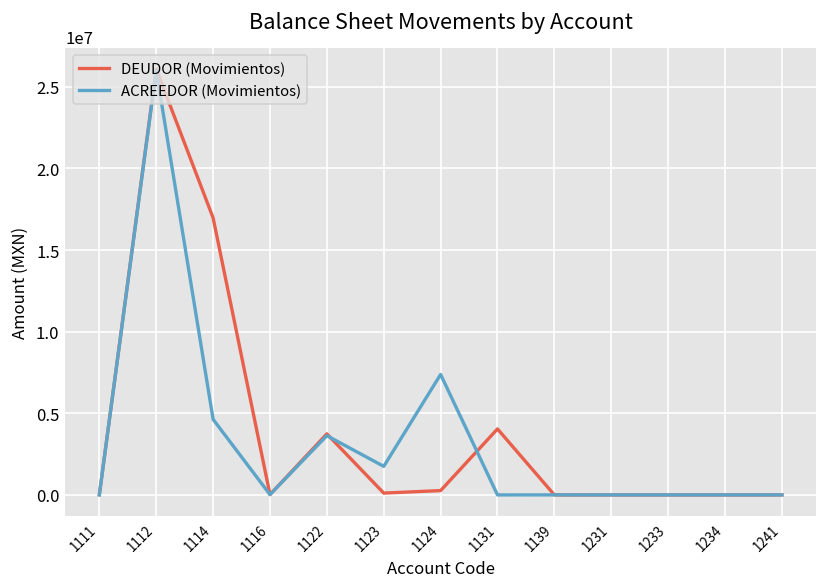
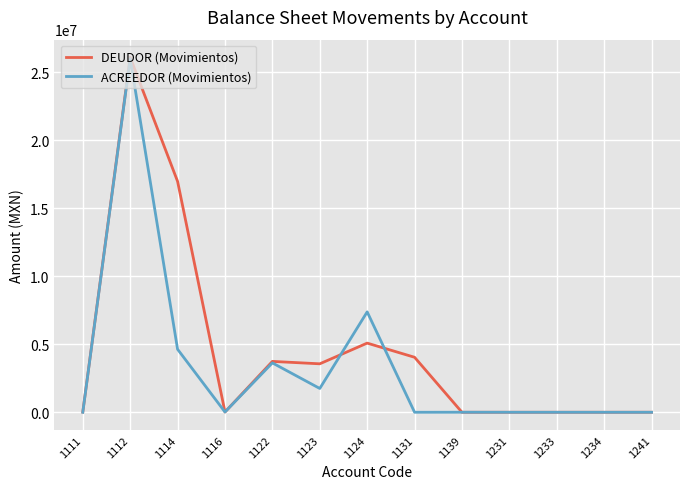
  {
    "DEUDOR (Movimientos)": {
      "1114": 17000000,
-     "1123": 100000,
-     "1124": 300000,
+     "1123": 3600000,
+     "1124": 5100000,
      "1131": 4000000
    },
    "ACREEDOR (Movimientos)": {
      "1114": 4600000,
      "1123": 1700000,
      "1124": 7400000,
      "1131": 0
    }
  }
